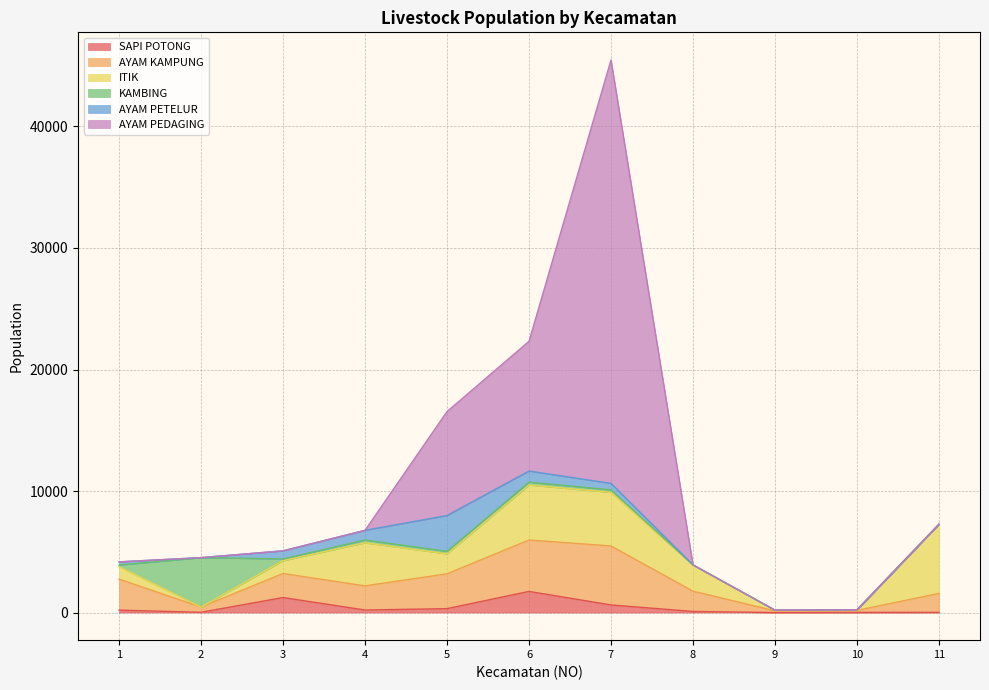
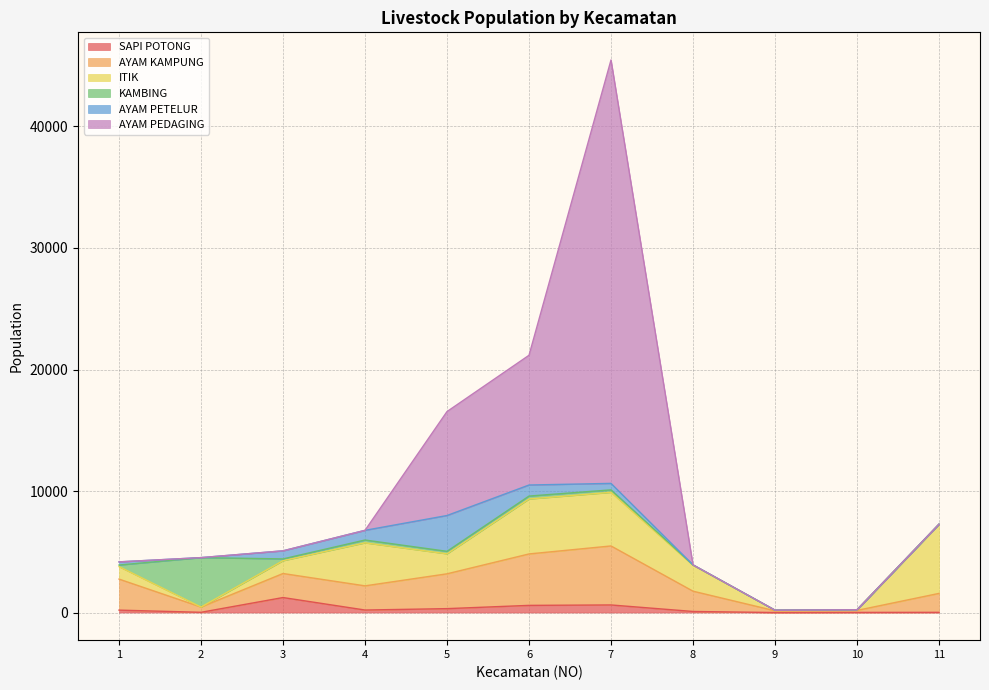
  {
    "SAPI POTONG": {
      "1": 200,
      "2": 0,
      "3": 1200,
      "4": 200,
      "5": 300,
-     "6": 1700,
+     "6": 600,
      "7": 600,
      "8": 100,
      "11": 0
    },
    "KAMBING": {
      "4": 200,
      "6": 200
    },
    "AYAM PETELUR": {
      "5": 2900,
      "6": 900,
      "7": 500
    },
    "AYAM PEDAGING": {
      "5": 8600,
      "6": 10700,
      "7": 34800
    }
  }
